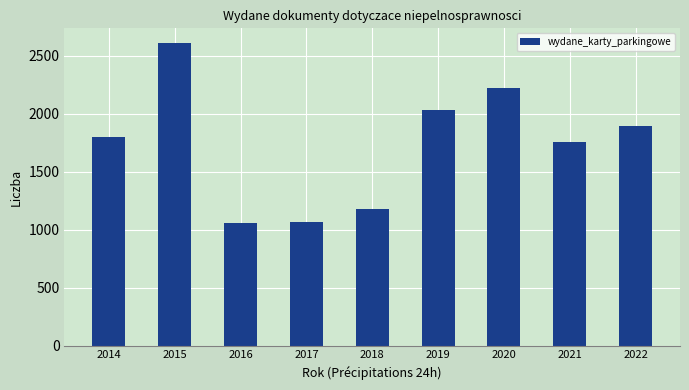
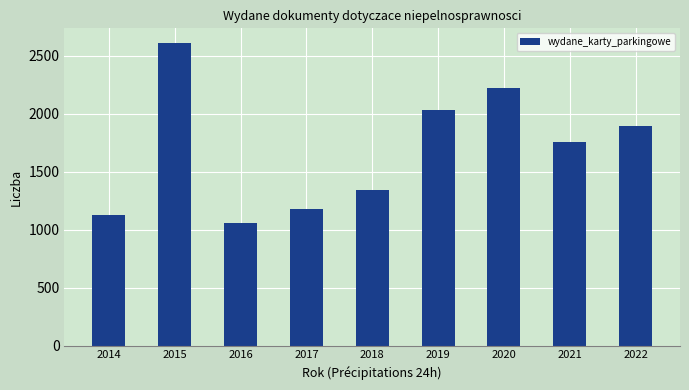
  {
-   "2014": 1800,
+   "2014": 1130,
    "2015": 2610,
    "2016": 1050,
-   "2017": 1070,
-   "2018": 1180,
+   "2017": 1180,
+   "2018": 1340,
    "2019": 2030,
    "2020": 2220,
    "2021": 1750,
    "2022": 1890
  }
